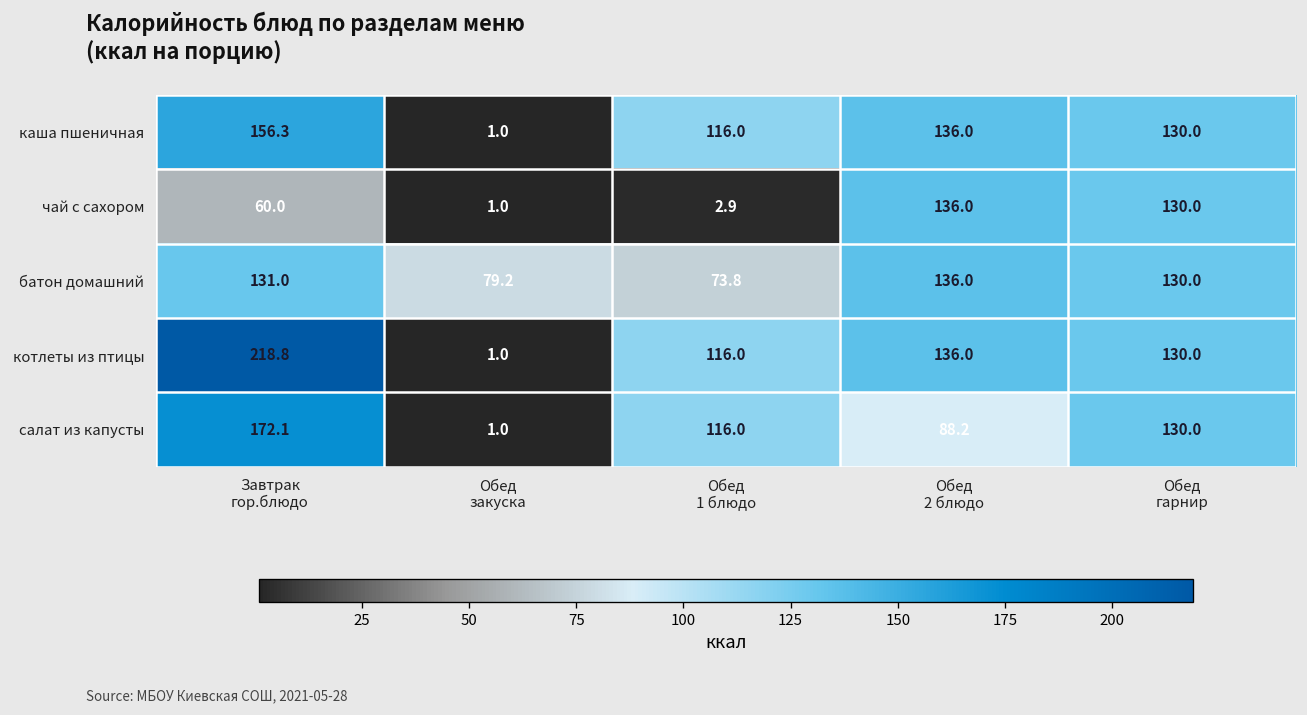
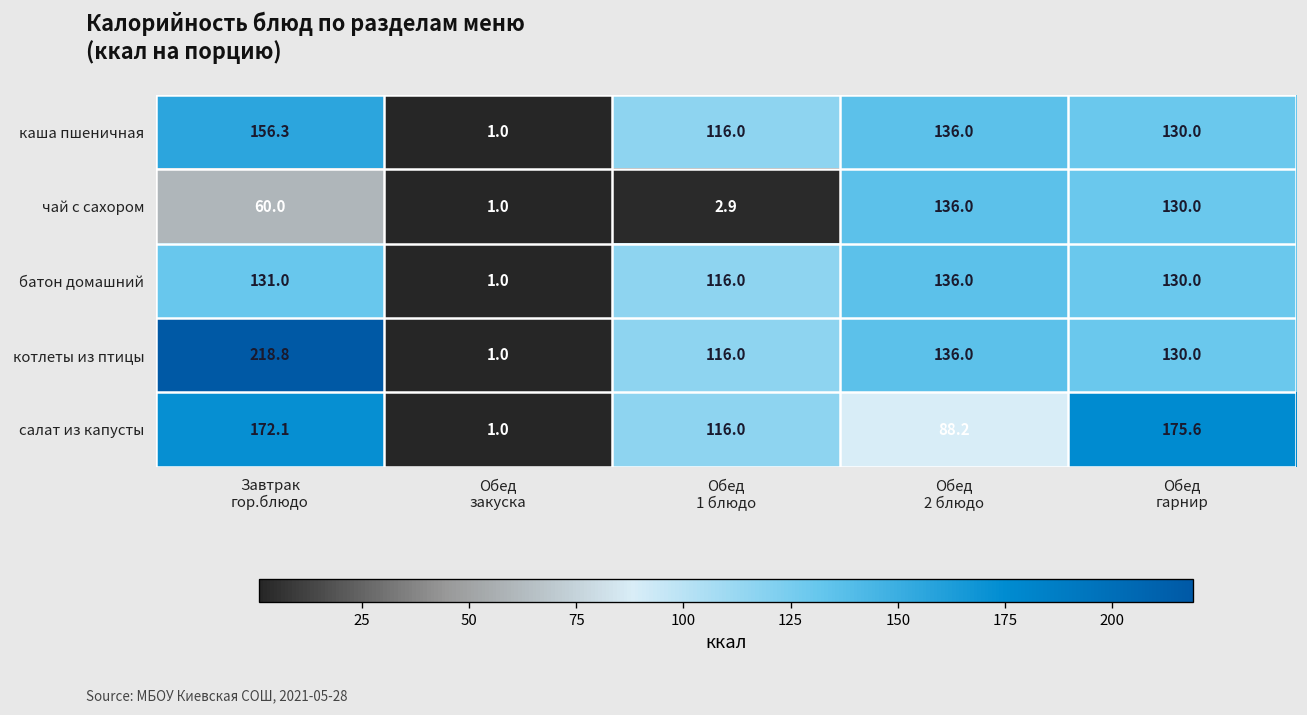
  {
    "каша пшеничная": {
      "Завтрак гор.блюдо": 156.3,
      "Обед закуска": 1.0,
      "Обед 1 блюдо": 116.0,
      "Обед 2 блюдо": 136.0,
      "Обед гарнир": 130.0
    },
    "чай с сахором": {
      "Завтрак гор.блюдо": 60.0,
      "Обед закуска": 1.0,
      "Обед 1 блюдо": 2.9,
      "Обед 2 блюдо": 136.0,
      "Обед гарнир": 130.0
    },
    "батон домашний": {
      "Завтрак гор.блюдо": 131.0,
-     "Обед закуска": 79.2,
-     "Обед 1 блюдо": 73.8,
+     "Обед закуска": 1.0,
+     "Обед 1 блюдо": 116.0,
      "Обед 2 блюдо": 136.0,
      "Обед гарнир": 130.0
    },
    "котлеты из птицы": {
      "Завтрак гор.блюдо": 218.8,
      "Обед закуска": 1.0,
      "Обед 1 блюдо": 116.0,
      "Обед 2 блюдо": 136.0,
      "Обед гарнир": 130.0
    },
    "салат из капусты": {
      "Завтрак гор.блюдо": 172.1,
      "Обед закуска": 1.0,
      "Обед 1 блюдо": 116.0,
-     "Обед гарнир": 130.0
+     "Обед гарнир": 175.6
    }
  }
